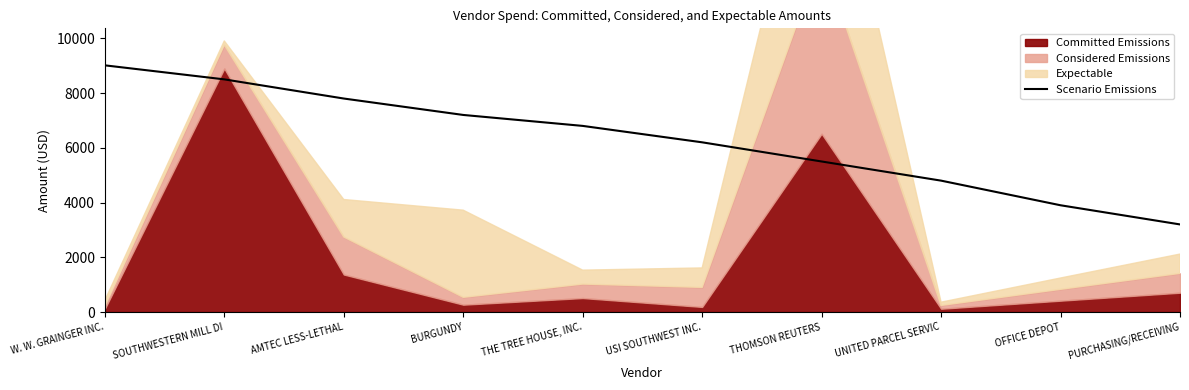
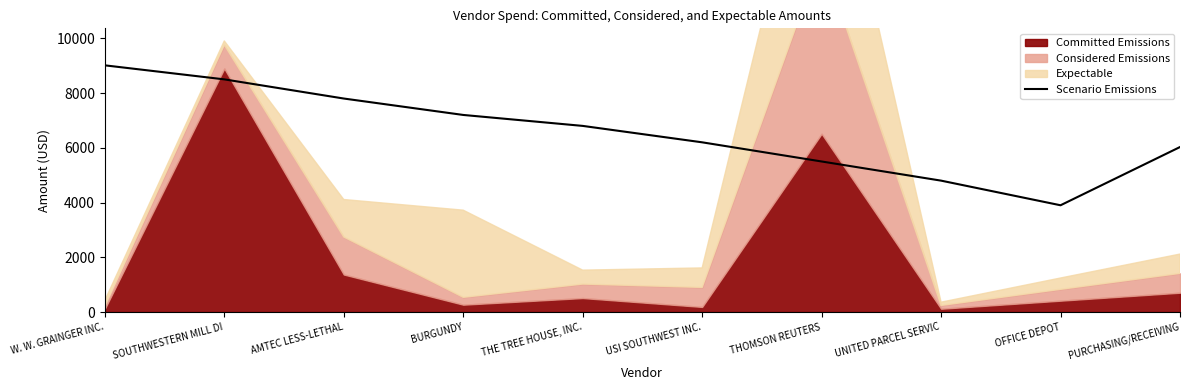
  {
    "Scenario Emissions": {
      "W. W. GRAINGER INC.": 9000,
      "SOUTHWESTERN MILL DI": 8500,
      "AMTEC LESS-LETHAL": 7800,
      "BURGUNDY": 7200,
      "THE TREE HOUSE, INC.": 6800,
      "USI SOUTHWEST INC.": 6200,
      "THOMSON REUTERS": 5500,
      "UNITED PARCEL SERVIC": 4800,
      "OFFICE DEPOT": 3900,
-     "PURCHASING/RECEIVING": 3200
+     "PURCHASING/RECEIVING": 6000
    },
    "Committed Emissions": {
      "SOUTHWESTERN MILL DI": 8900,
      "AMTEC LESS-LETHAL": 1400,
      "BURGUNDY": 300,
      "THE TREE HOUSE, INC.": 500,
      "USI SOUTHWEST INC.": 200,
      "THOMSON REUTERS": 6500,
      "UNITED PARCEL SERVIC": 100,
      "OFFICE DEPOT": 400,
      "PURCHASING/RECEIVING": 700
    },
    "Considered Emissions": {
      "SOUTHWESTERN MILL DI": 900,
      "AMTEC LESS-LETHAL": 1400,
      "BURGUNDY": 300,
      "THE TREE HOUSE, INC.": 500,
      "USI SOUTHWEST INC.": 700,
      "UNITED PARCEL SERVIC": 100,
      "OFFICE DEPOT": 400,
      "PURCHASING/RECEIVING": 700
    },
    "Expectable": {
      "W. W. GRAINGER INC.": 200,
      "SOUTHWESTERN MILL DI": 100,
      "AMTEC LESS-LETHAL": 1400,
      "BURGUNDY": 3200,
      "THE TREE HOUSE, INC.": 500,
      "USI SOUTHWEST INC.": 700,
      "UNITED PARCEL SERVIC": 100,
      "OFFICE DEPOT": 400,
      "PURCHASING/RECEIVING": 700
    }
  }
